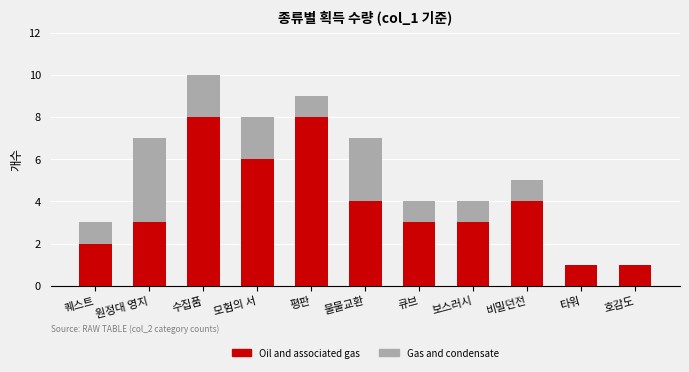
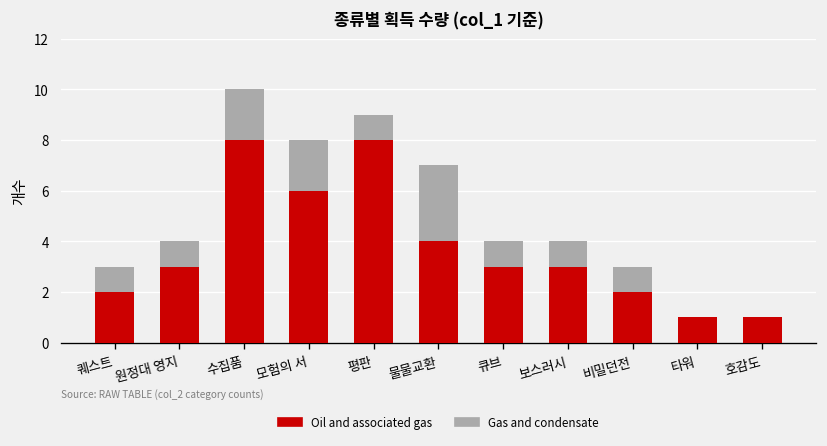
  {
    "Oil and associated gas": {
      "퀘스트": 2,
      "원정대 영지": 3,
      "수집품": 8,
      "모험의 서": 6,
      "평판": 8,
      "물물교환": 4,
      "큐브": 3,
      "보스러시": 3,
-     "비밀던전": 4,
+     "비밀던전": 2,
      "타워": 1,
      "호감도": 1
    },
    "Gas and condensate": {
      "퀘스트": 1,
-     "원정대 영지": 4,
+     "원정대 영지": 1,
      "수집품": 2,
      "모험의 서": 2,
      "평판": 1,
      "물물교환": 3,
      "큐브": 1,
      "보스러시": 1,
      "비밀던전": 1,
      "타워": 0,
      "호감도": 0
    }
  }
